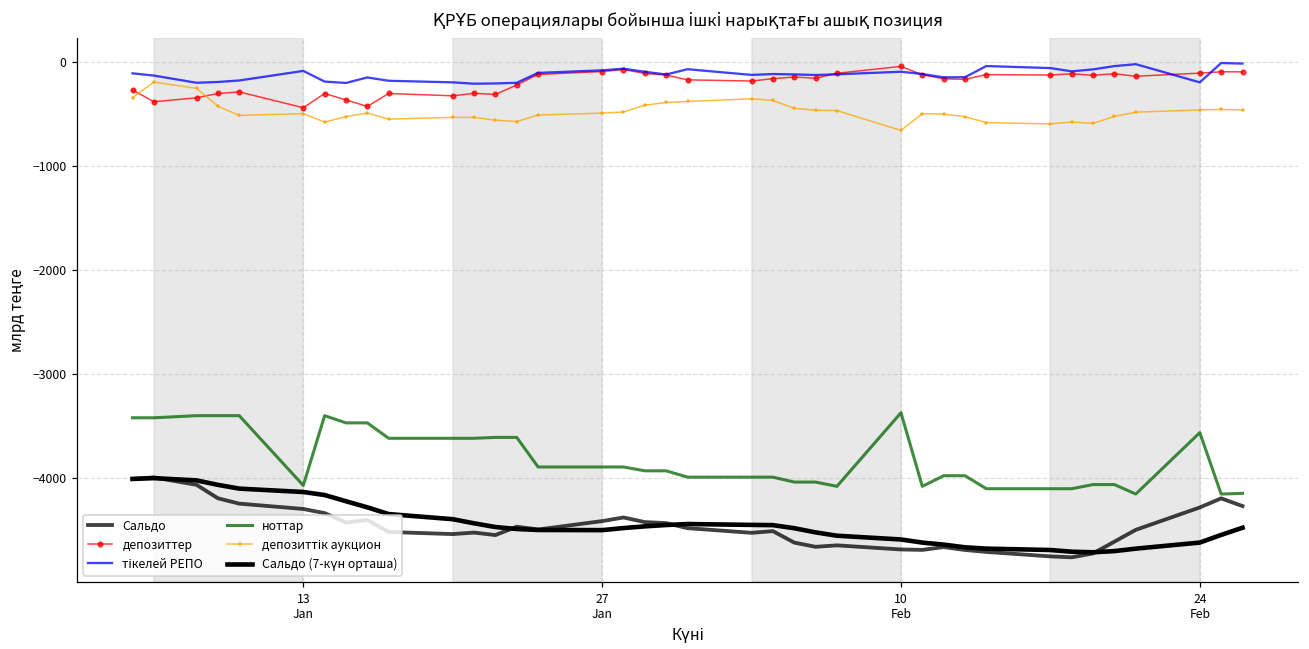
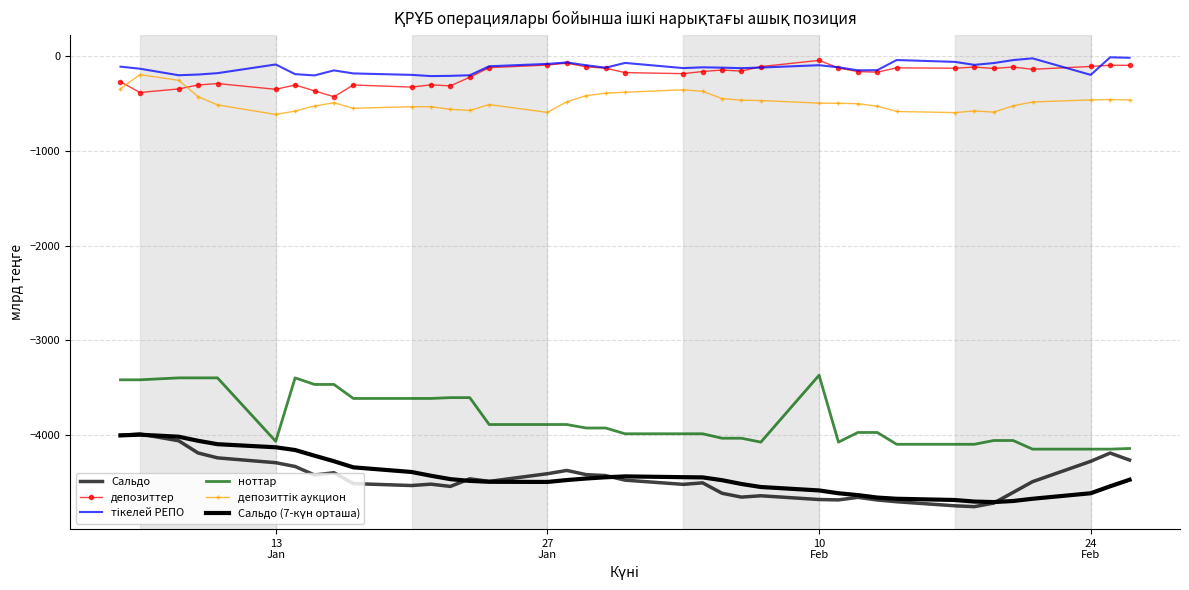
  {
    "депозиттер": {
-     "13 Jan": -400,
+     "13 Jan": -300,
      "10 Feb": 0,
      "24 Feb": -100
    },
    "тікелей РЕПО": {
      "13 Jan": -100,
      "10 Feb": -100,
      "24 Feb": -200
    },
    "ноттар": {
      "13 Jan": -4100,
      "27 Jan": -3900,
      "10 Feb": -3400,
-     "24 Feb": -3600
+     "24 Feb": -4200
    },
    "депозиттік аукцион": {
-     "13 Jan": -500,
-     "27 Jan": -500,
-     "10 Feb": -700,
+     "13 Jan": -600,
+     "27 Jan": -600,
+     "10 Feb": -500,
      "24 Feb": -500
    }
  }
